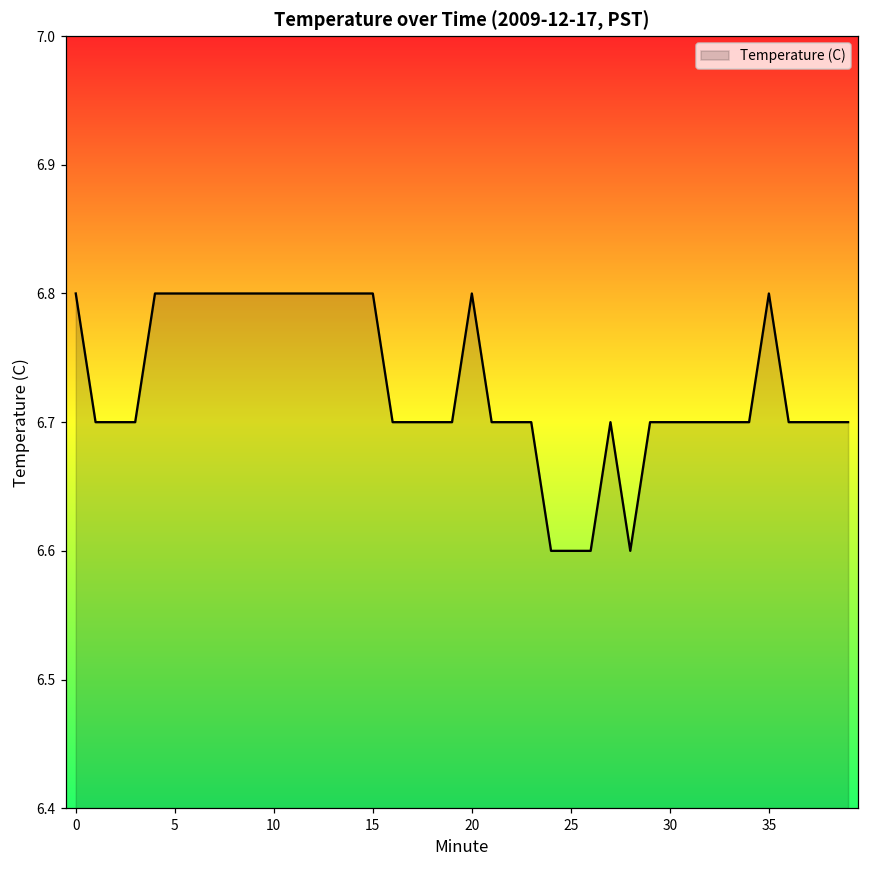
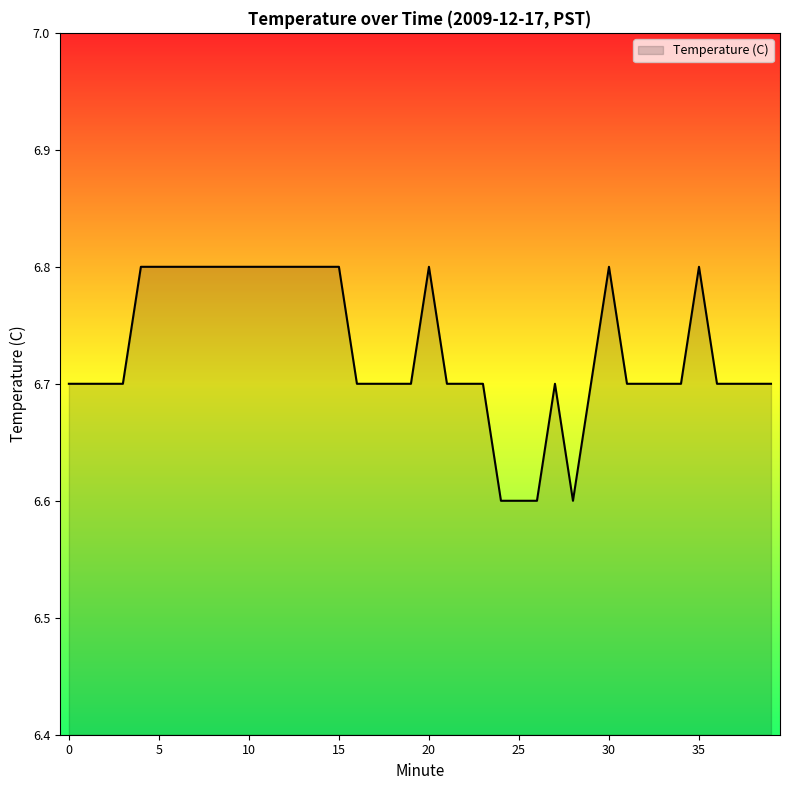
  {
-   "0": 6.8,
+   "0": 6.7,
    "5": 6.8,
    "10": 6.8,
    "15": 6.8,
    "20": 6.8,
    "25": 6.6,
-   "30": 6.7,
+   "30": 6.8,
    "35": 6.8
  }
